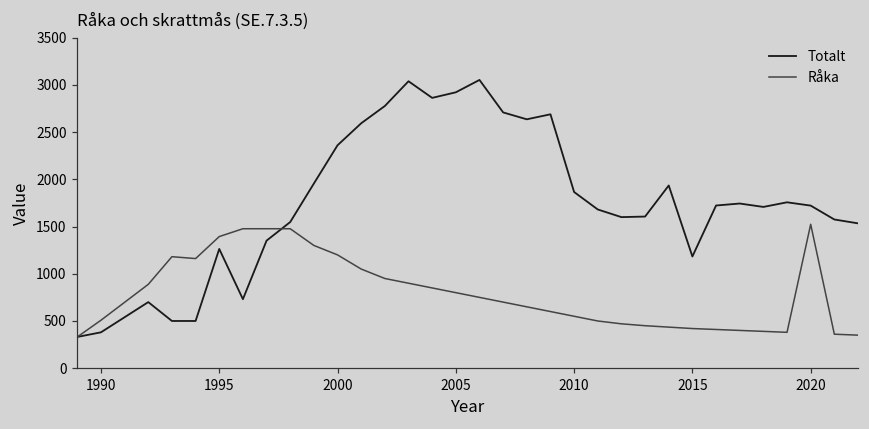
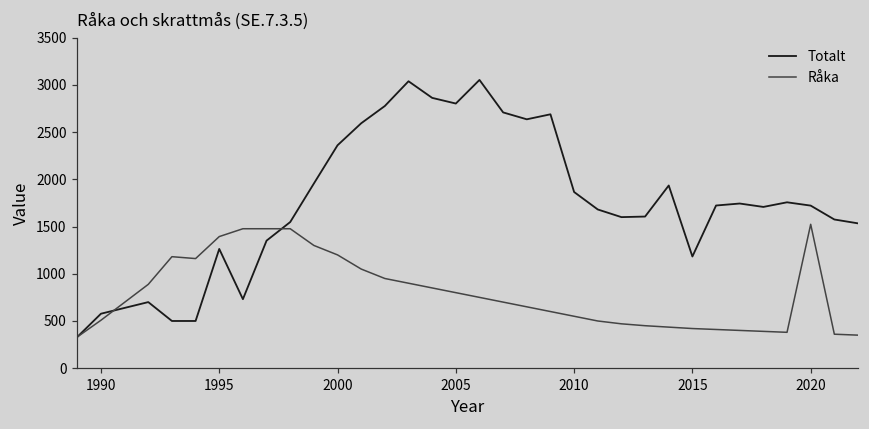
  {
    "Totalt": {
-     "1990": 400,
+     "1990": 600,
      "1995": 1300,
      "2000": 2400,
-     "2005": 2900,
+     "2005": 2800,
      "2010": 1900,
      "2015": 1200,
      "2020": 1700
    },
    "Råka": {
      "1990": 500,
      "1995": 1400,
      "2000": 1200,
      "2005": 800,
      "2010": 600,
      "2015": 400,
      "2020": 1500
    }
  }
